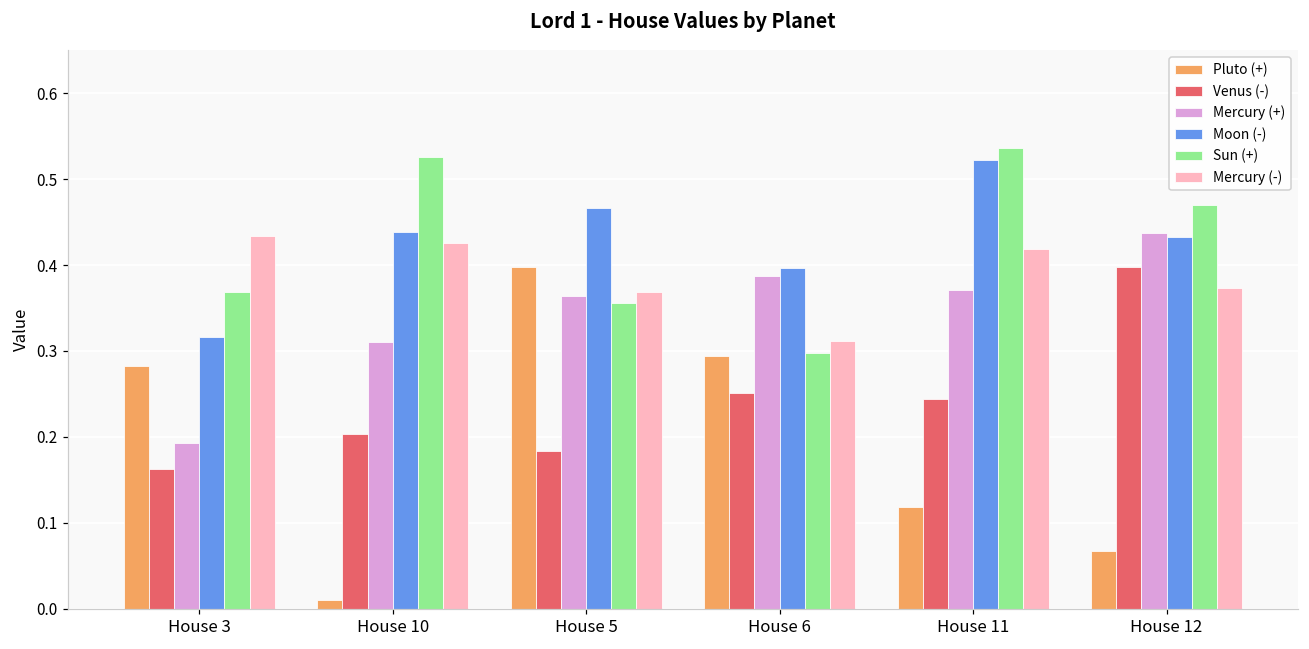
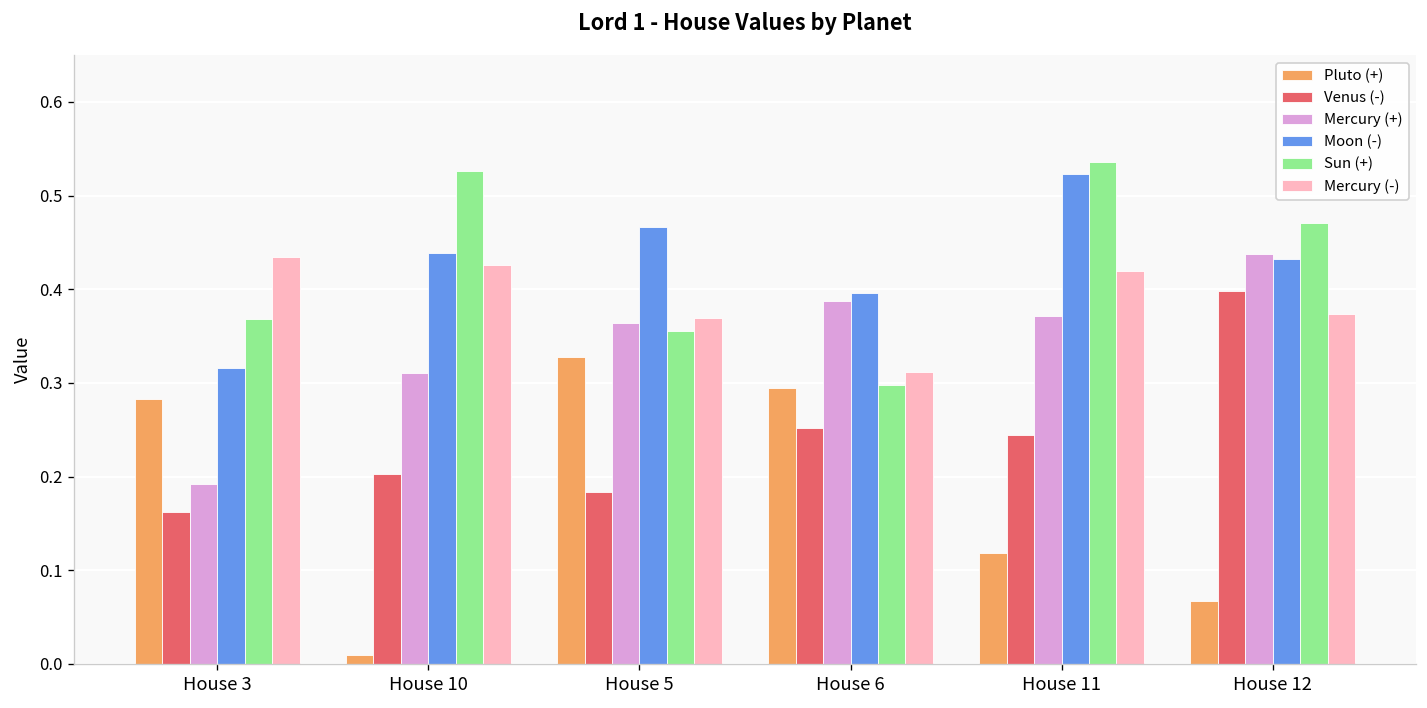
  {
    "Pluto (+)": {
      "House 3": 0.28,
      "House 10": 0.01,
-     "House 5": 0.40,
+     "House 5": 0.33,
      "House 6": 0.29,
      "House 11": 0.12,
      "House 12": 0.07
    },
    "Venus (-)": {
      "House 3": 0.16,
      "House 10": 0.20,
      "House 5": 0.18,
      "House 6": 0.25,
      "House 11": 0.24,
      "House 12": 0.40
    },
    "Moon (-)": {
      "House 3": 0.32,
      "House 10": 0.44,
      "House 5": 0.47,
      "House 6": 0.40,
      "House 11": 0.52,
      "House 12": 0.43
    },
    "Sun (+)": {
      "House 3": 0.37,
      "House 10": 0.53,
      "House 5": 0.36,
      "House 6": 0.30,
      "House 11": 0.54,
      "House 12": 0.47
    }
  }
